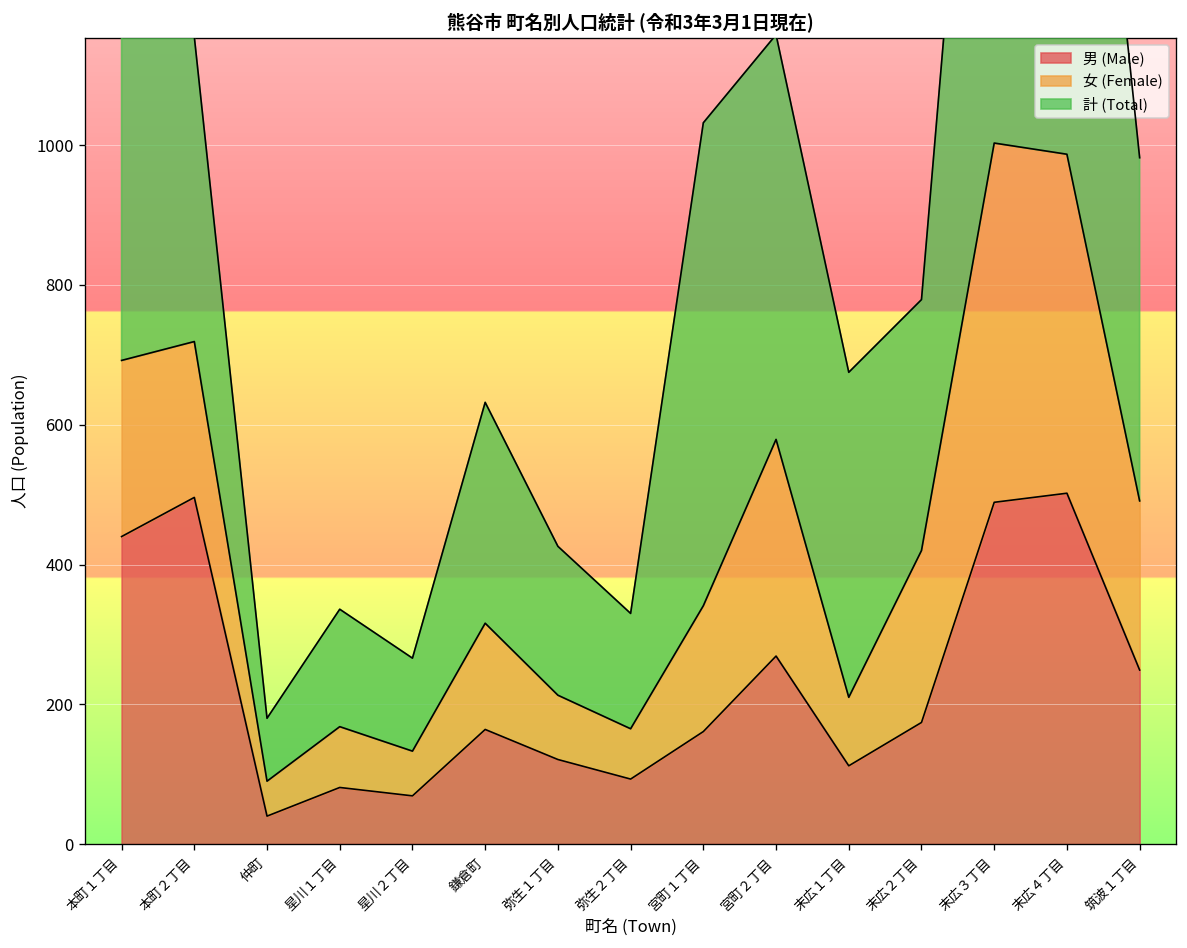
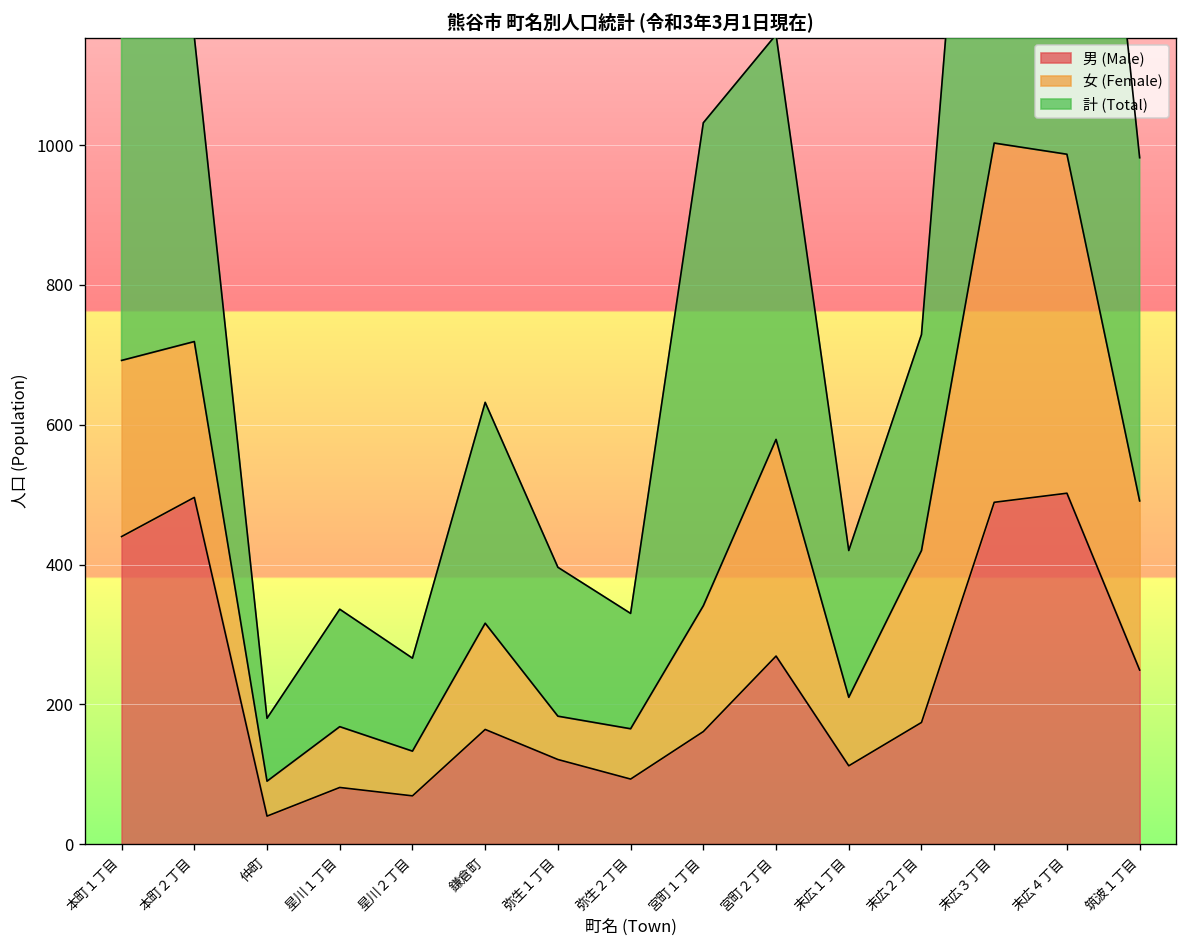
  {
    "男 (Male)": {
      "本町１丁目": 440,
      "本町２丁目": 500,
      "仲町": 40,
      "星川１丁目": 80,
      "星川２丁目": 70,
      "鎌倉町": 160,
      "弥生１丁目": 120,
      "弥生２丁目": 90,
      "宮町１丁目": 160,
      "宮町２丁目": 270,
      "末広１丁目": 110,
      "末広２丁目": 170,
      "末広３丁目": 490,
      "末広４丁目": 500,
      "筑波１丁目": 250
    },
    "女 (Female)": {
      "本町１丁目": 250,
      "本町２丁目": 220,
      "仲町": 50,
      "星川１丁目": 90,
      "星川２丁目": 60,
      "鎌倉町": 150,
-     "弥生１丁目": 90,
+     "弥生１丁目": 60,
      "弥生２丁目": 70,
      "宮町１丁目": 180,
      "宮町２丁目": 310,
      "末広１丁目": 100,
      "末広２丁目": 250,
      "末広３丁目": 510,
      "末広４丁目": 490,
      "筑波１丁目": 240
    },
    "計 (Total)": {
      "本町２丁目": 440,
      "仲町": 90,
      "星川１丁目": 170,
      "星川２丁目": 130,
      "鎌倉町": 320,
      "弥生１丁目": 210,
      "弥生２丁目": 170,
      "宮町１丁目": 690,
-     "末広１丁目": 470,
-     "末広２丁目": 360,
+     "末広１丁目": 210,
+     "末広２丁目": 310,
      "筑波１丁目": 490
    }
  }
